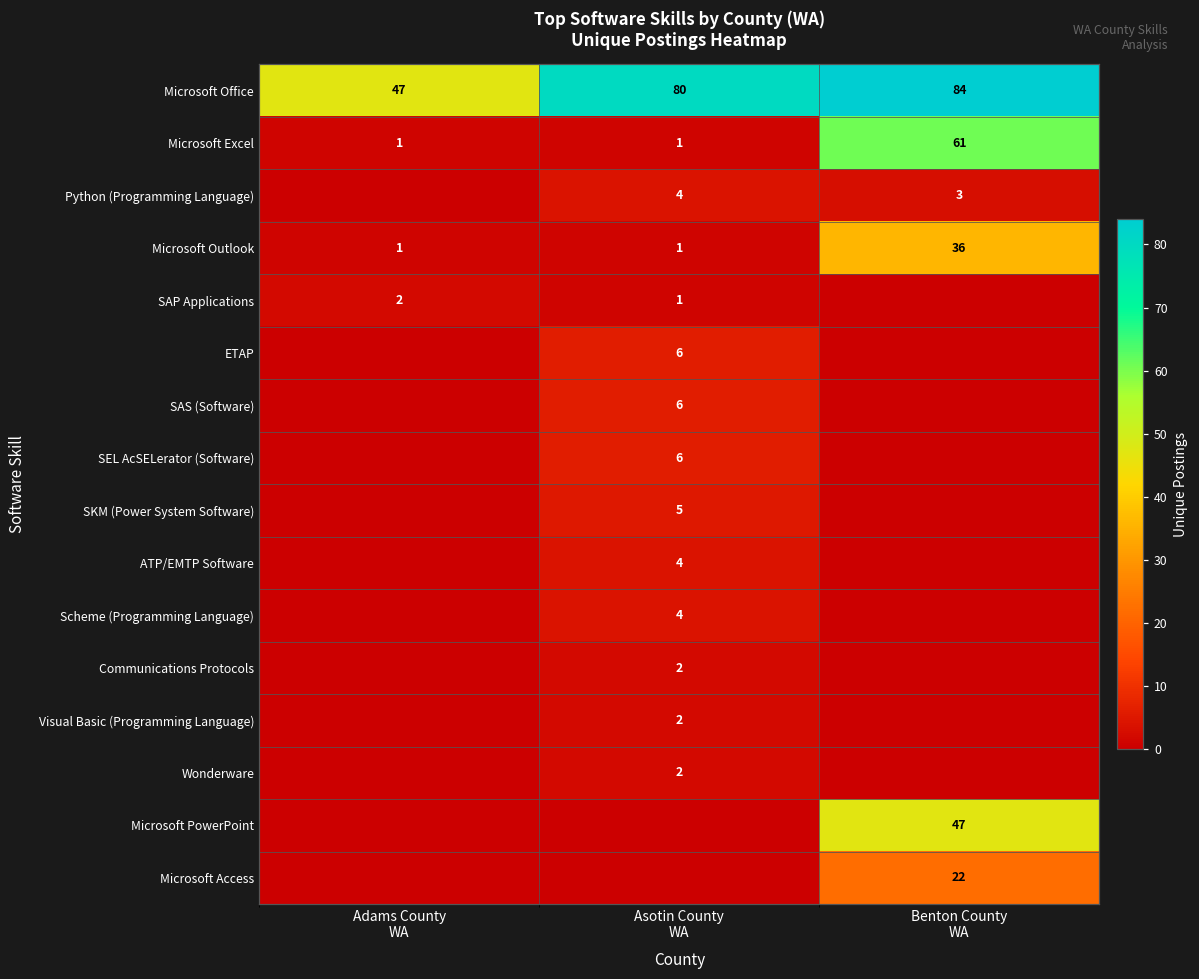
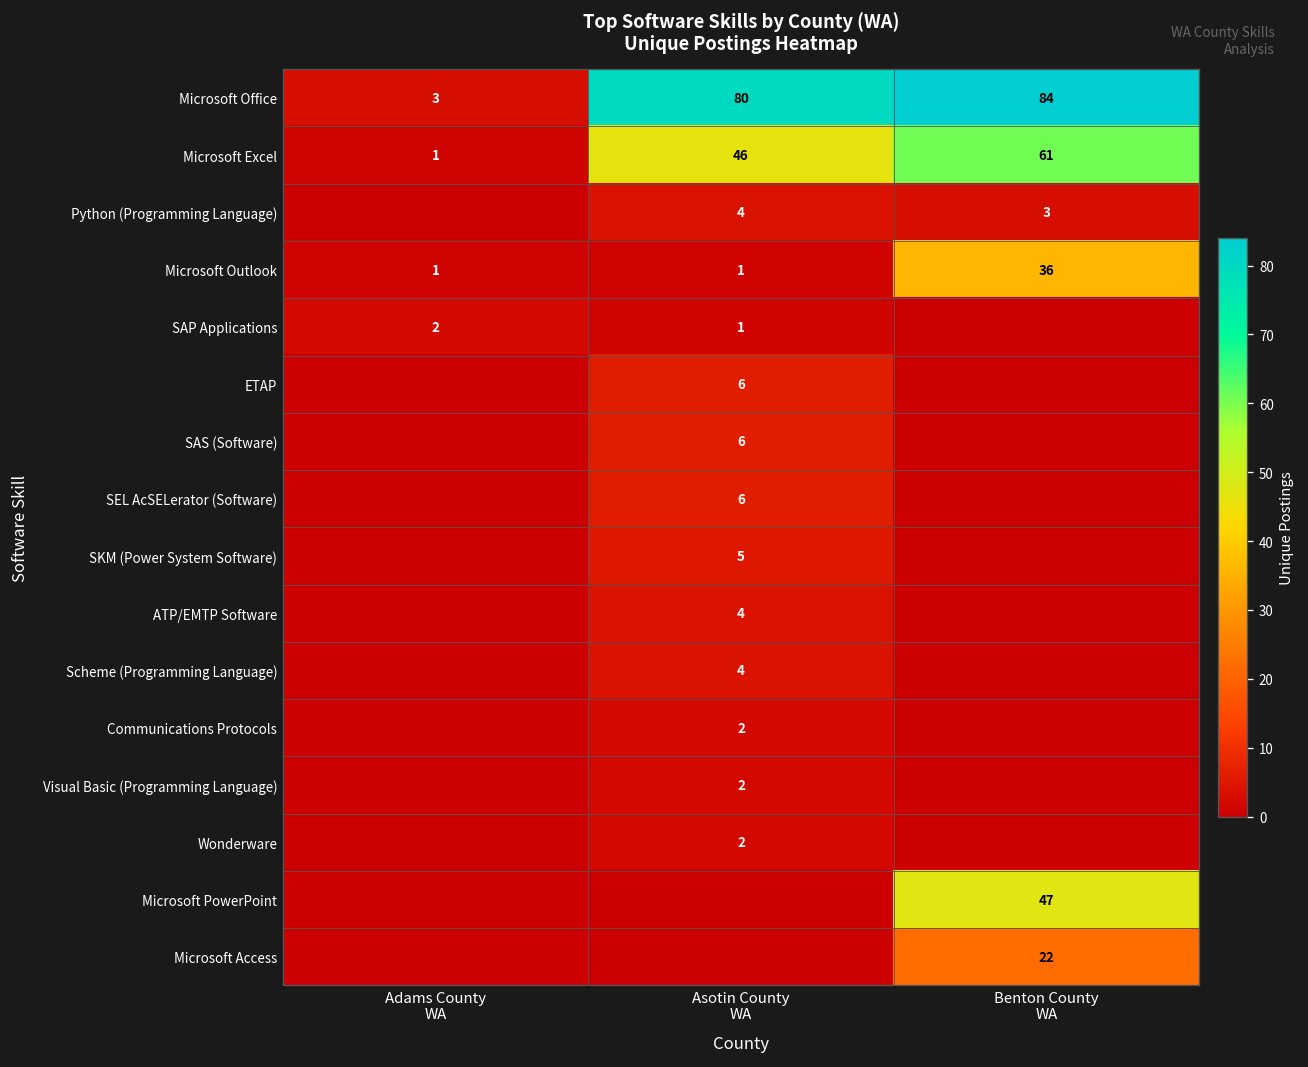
  {
    "Microsoft Office": {
-     "Adams County WA": 47,
+     "Adams County WA": 3,
      "Asotin County WA": 80,
      "Benton County WA": 84
    },
    "Microsoft Excel": {
      "Adams County WA": 1,
-     "Asotin County WA": 1,
+     "Asotin County WA": 46,
      "Benton County WA": 61
    },
    "Python (Programming Language)": {
      "Asotin County WA": 4,
      "Benton County WA": 3
    },
    "Microsoft Outlook": {
      "Adams County WA": 1,
      "Asotin County WA": 1,
      "Benton County WA": 36
    },
    "SAP Applications": {
      "Adams County WA": 2,
      "Asotin County WA": 1
    },
    "ETAP": {
      "Asotin County WA": 6
    },
    "SAS (Software)": {
      "Asotin County WA": 6
    },
    "SEL AcSELerator (Software)": {
      "Asotin County WA": 6
    },
    "SKM (Power System Software)": {
      "Asotin County WA": 5
    },
    "ATP/EMTP Software": {
      "Asotin County WA": 4
    },
    "Scheme (Programming Language)": {
      "Asotin County WA": 4
    },
    "Communications Protocols": {
      "Asotin County WA": 2
    },
    "Visual Basic (Programming Language)": {
      "Asotin County WA": 2
    },
    "Wonderware": {
      "Asotin County WA": 2
    },
    "Microsoft PowerPoint": {
      "Benton County WA": 47
    },
    "Microsoft Access": {
      "Benton County WA": 22
    }
  }
